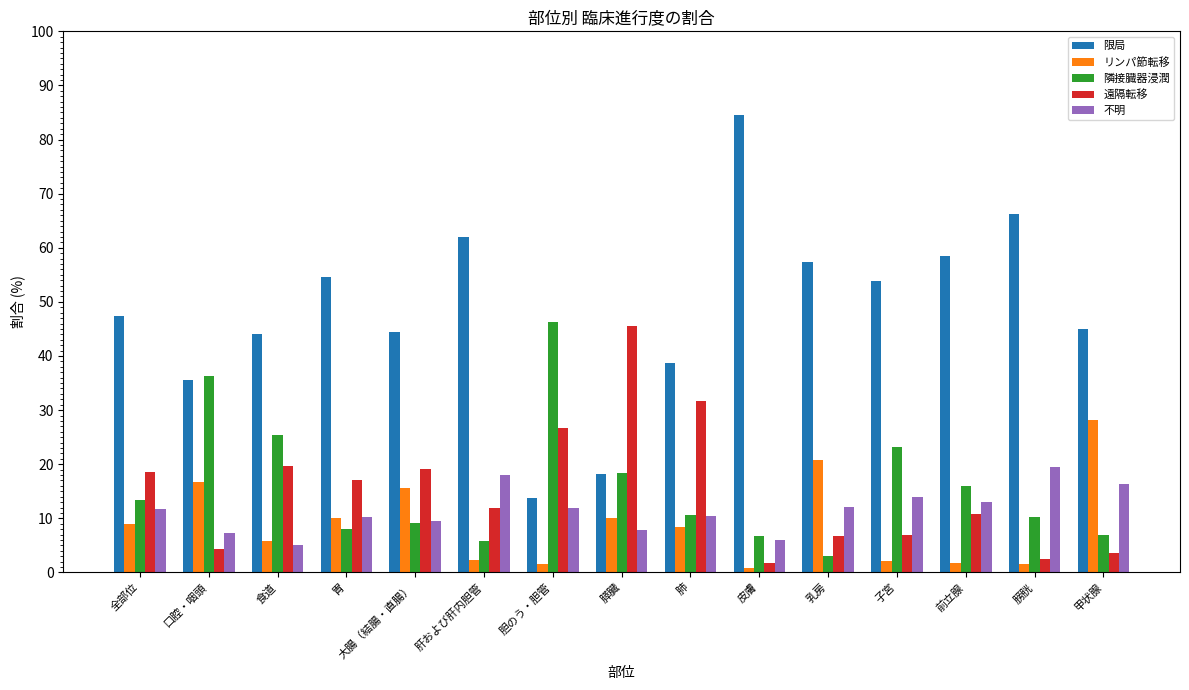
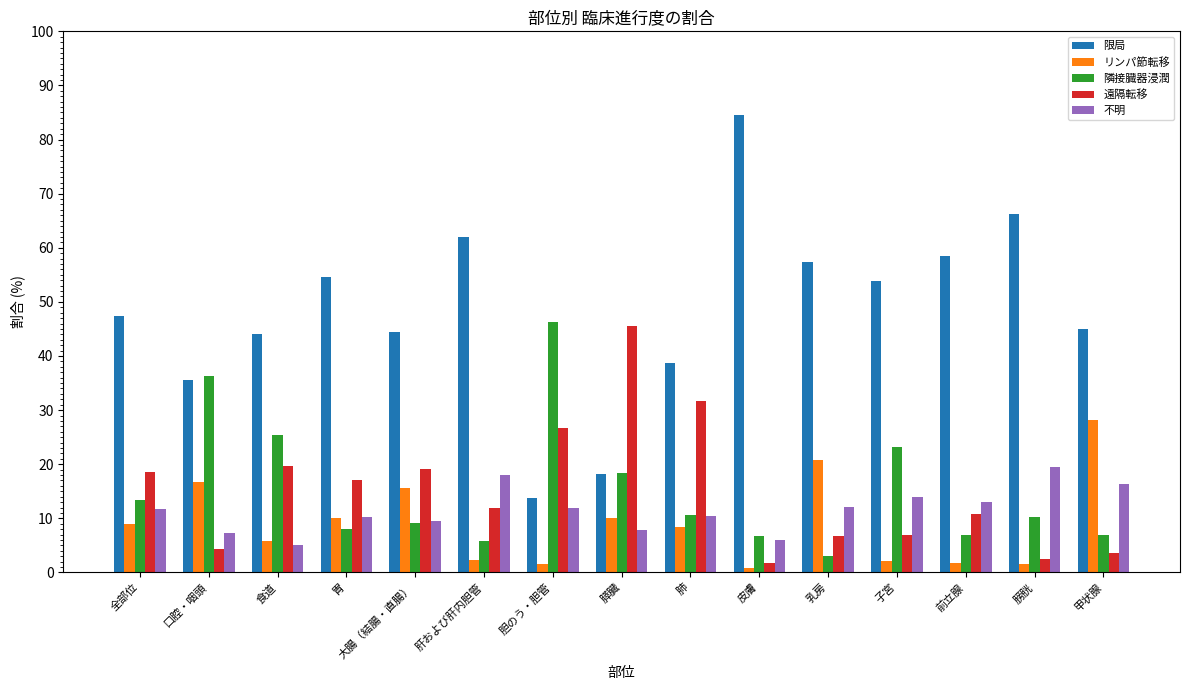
  {
    "限局": {
      "全部位": 47,
      "口腔・咽頭": 36,
      "食道": 44,
      "胃": 55,
      "大腸（結腸・直腸）": 44,
      "肝および肝内胆管": 62,
      "胆のう・胆管": 14,
      "膵臓": 18,
      "肺": 39,
      "皮膚": 85,
      "乳房": 57,
      "子宮": 54,
      "前立腺": 58,
      "膀胱": 66,
      "甲状腺": 45
    },
    "リンパ節転移": {
      "全部位": 9,
      "口腔・咽頭": 17,
      "食道": 6,
      "胃": 10,
      "大腸（結腸・直腸）": 16,
      "肝および肝内胆管": 2,
      "胆のう・胆管": 1,
      "膵臓": 10,
      "肺": 8,
      "皮膚": 1,
      "乳房": 21,
      "子宮": 2,
      "前立腺": 2,
      "膀胱": 1,
      "甲状腺": 28
    },
    "隣接臓器浸潤": {
      "全部位": 13,
      "口腔・咽頭": 36,
      "食道": 25,
      "胃": 8,
      "大腸（結腸・直腸）": 9,
      "肝および肝内胆管": 6,
      "胆のう・胆管": 46,
      "膵臓": 18,
      "肺": 11,
      "皮膚": 7,
      "乳房": 3,
      "子宮": 23,
-     "前立腺": 16,
+     "前立腺": 7,
      "膀胱": 10,
      "甲状腺": 7
    },
    "遠隔転移": {
      "全部位": 19,
      "口腔・咽頭": 4,
      "食道": 20,
      "胃": 17,
      "大腸（結腸・直腸）": 19,
      "肝および肝内胆管": 12,
      "胆のう・胆管": 27,
      "膵臓": 45,
      "肺": 32,
      "皮膚": 2,
      "乳房": 7,
      "子宮": 7,
      "前立腺": 11,
      "膀胱": 3,
      "甲状腺": 4
    },
    "不明": {
      "全部位": 12,
      "口腔・咽頭": 7,
      "食道": 5,
      "胃": 10,
      "大腸（結腸・直腸）": 9,
      "肝および肝内胆管": 18,
      "胆のう・胆管": 12,
      "膵臓": 8,
      "肺": 11,
      "皮膚": 6,
      "乳房": 12,
      "子宮": 14,
      "前立腺": 13,
      "膀胱": 19,
      "甲状腺": 16
    }
  }
